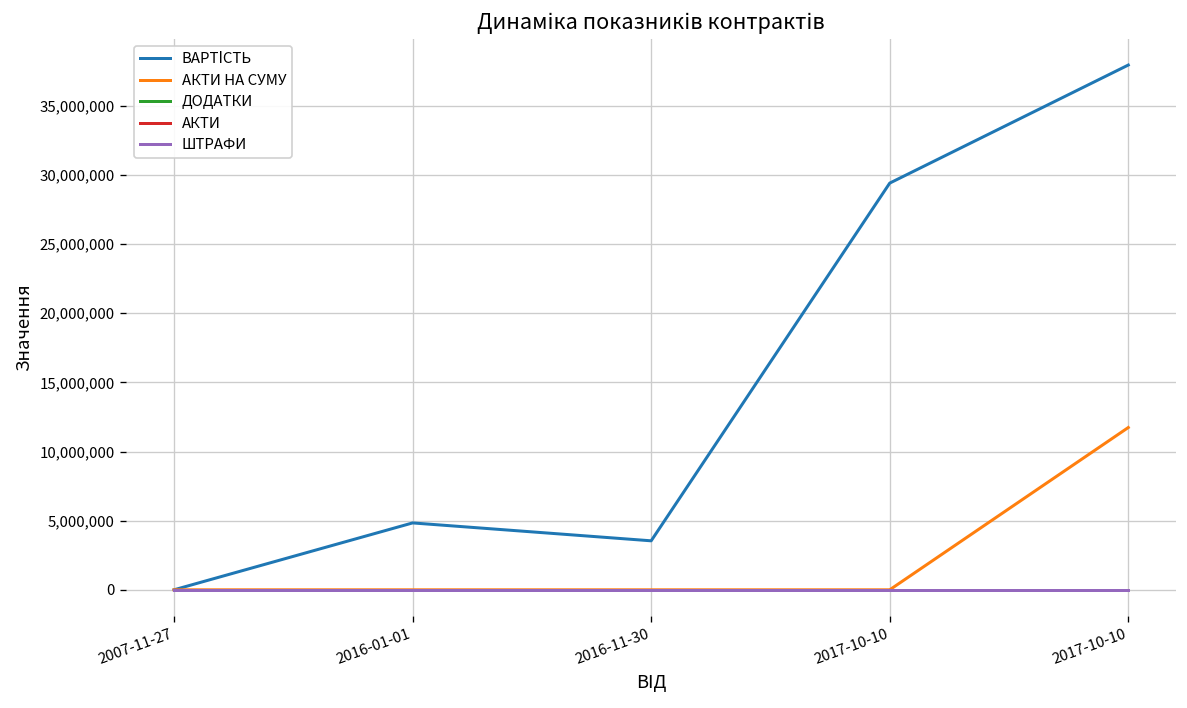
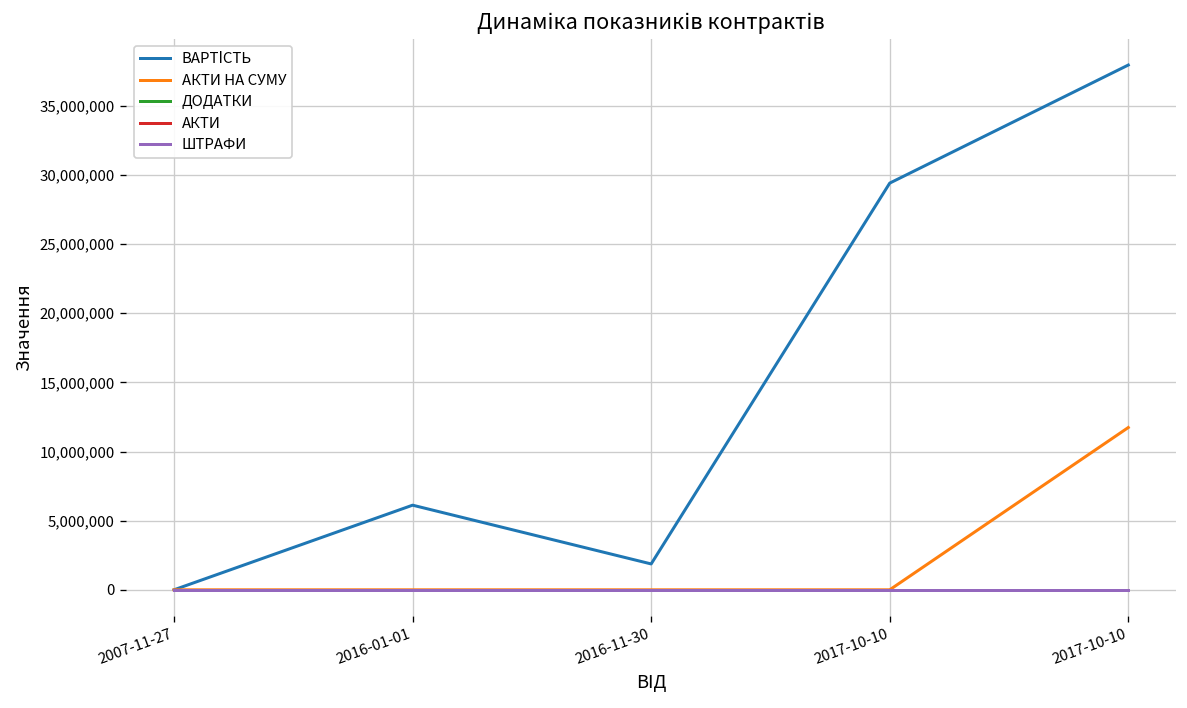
  {
    "ВАРТІСТЬ": {
-     "2016-01-01": "4,800,000",
-     "2016-11-30": "3,500,000"
+     "2016-01-01": "6,100,000",
+     "2016-11-30": "1,900,000"
    }
  }
